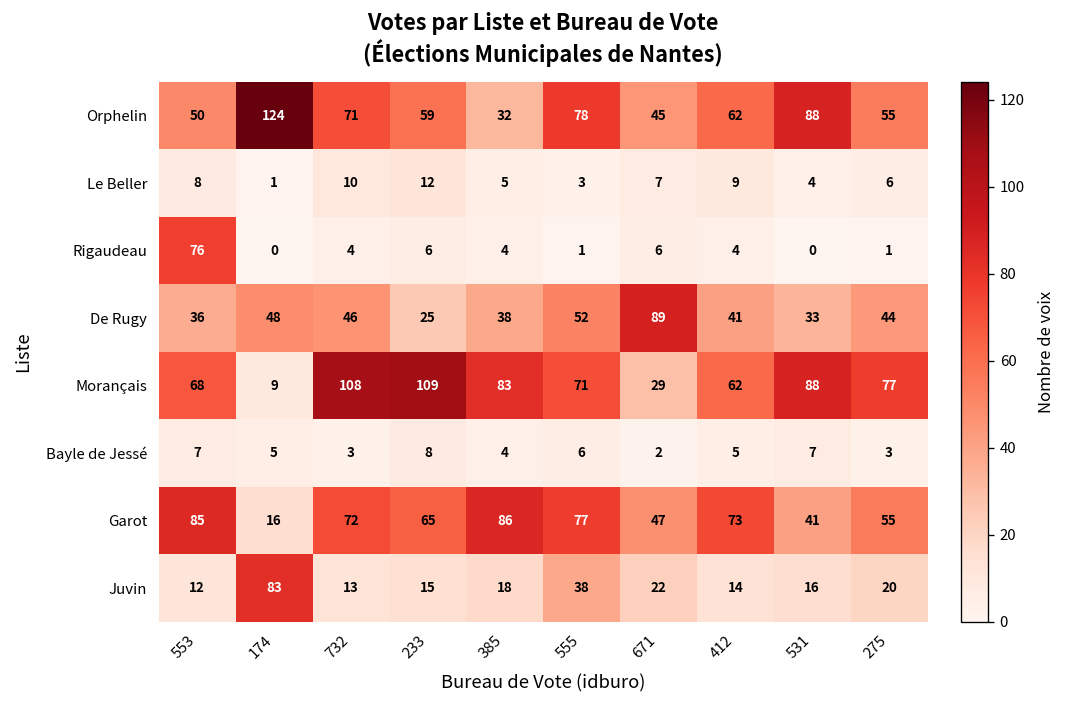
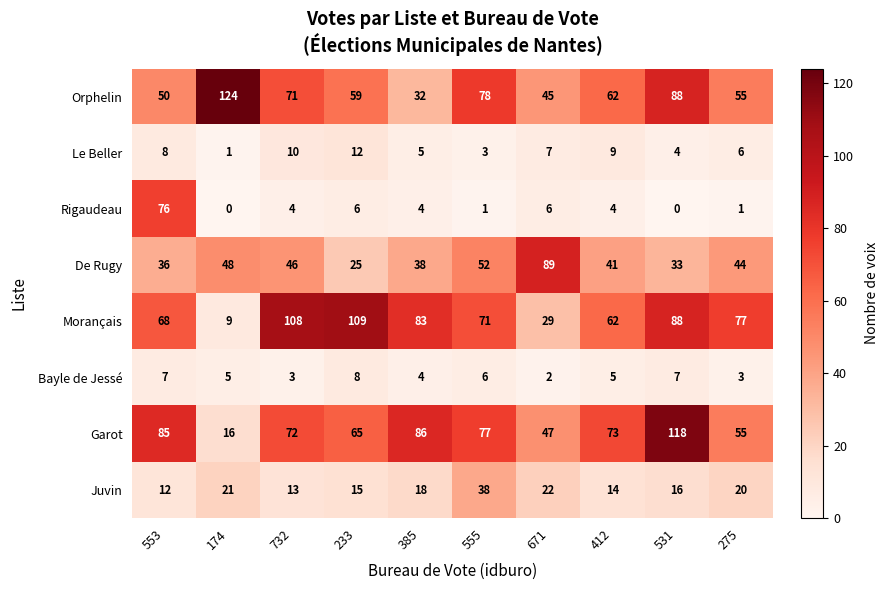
  {
    "Orphelin": {
      "553": 50,
      "174": 124,
      "732": 71,
      "233": 59,
      "385": 32,
      "555": 78,
      "671": 45,
      "412": 62,
      "531": 88,
      "275": 55
    },
    "Le Beller": {
      "553": 8,
      "174": 1,
      "732": 10,
      "233": 12,
      "385": 5,
      "555": 3,
      "671": 7,
      "412": 9,
      "531": 4,
      "275": 6
    },
    "Rigaudeau": {
      "553": 76,
      "174": 0,
      "732": 4,
      "233": 6,
      "385": 4,
      "555": 1,
      "671": 6,
      "412": 4,
      "531": 0,
      "275": 1
    },
    "De Rugy": {
      "553": 36,
      "174": 48,
      "732": 46,
      "233": 25,
      "385": 38,
      "555": 52,
      "671": 89,
      "412": 41,
      "531": 33,
      "275": 44
    },
    "Morançais": {
      "553": 68,
      "174": 9,
      "732": 108,
      "233": 109,
      "385": 83,
      "555": 71,
      "671": 29,
      "412": 62,
      "531": 88,
      "275": 77
    },
    "Bayle de Jessé": {
      "553": 7,
      "174": 5,
      "732": 3,
      "233": 8,
      "385": 4,
      "555": 6,
      "671": 2,
      "412": 5,
      "531": 7,
      "275": 3
    },
    "Garot": {
      "553": 85,
      "174": 16,
      "732": 72,
      "233": 65,
      "385": 86,
      "555": 77,
      "671": 47,
      "412": 73,
-     "531": 41,
+     "531": 118,
      "275": 55
    },
    "Juvin": {
      "553": 12,
-     "174": 83,
+     "174": 21,
      "732": 13,
      "233": 15,
      "385": 18,
      "555": 38,
      "671": 22,
      "412": 14,
      "531": 16,
      "275": 20
    }
  }
